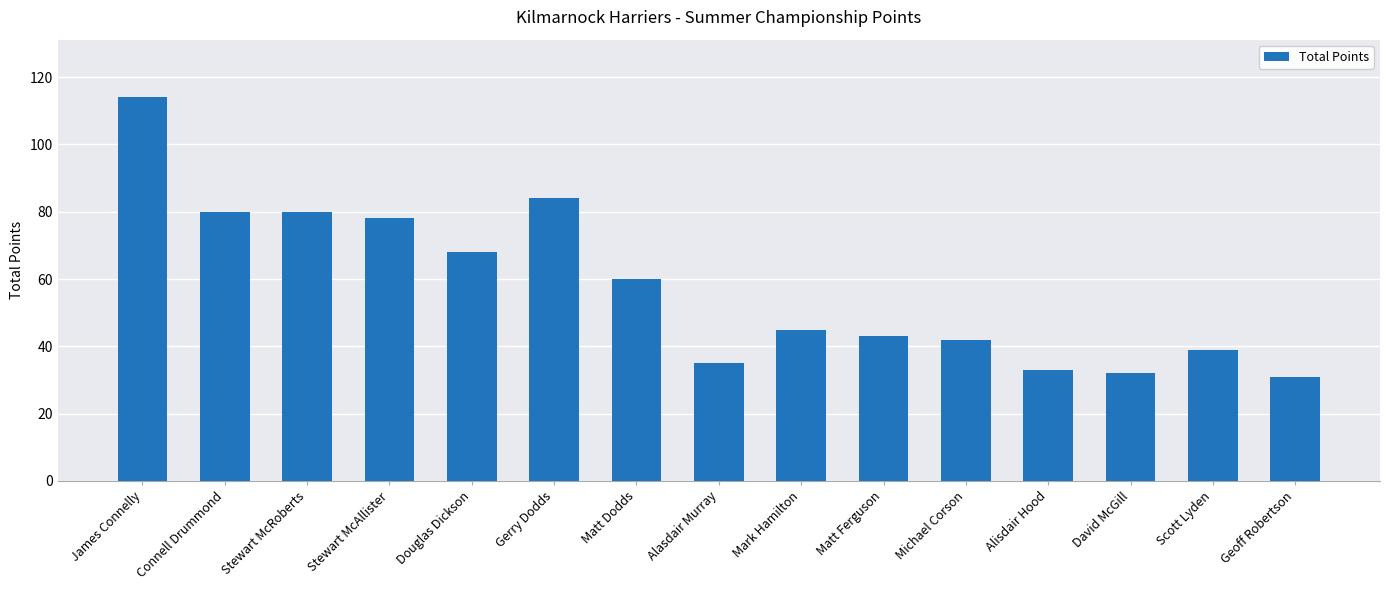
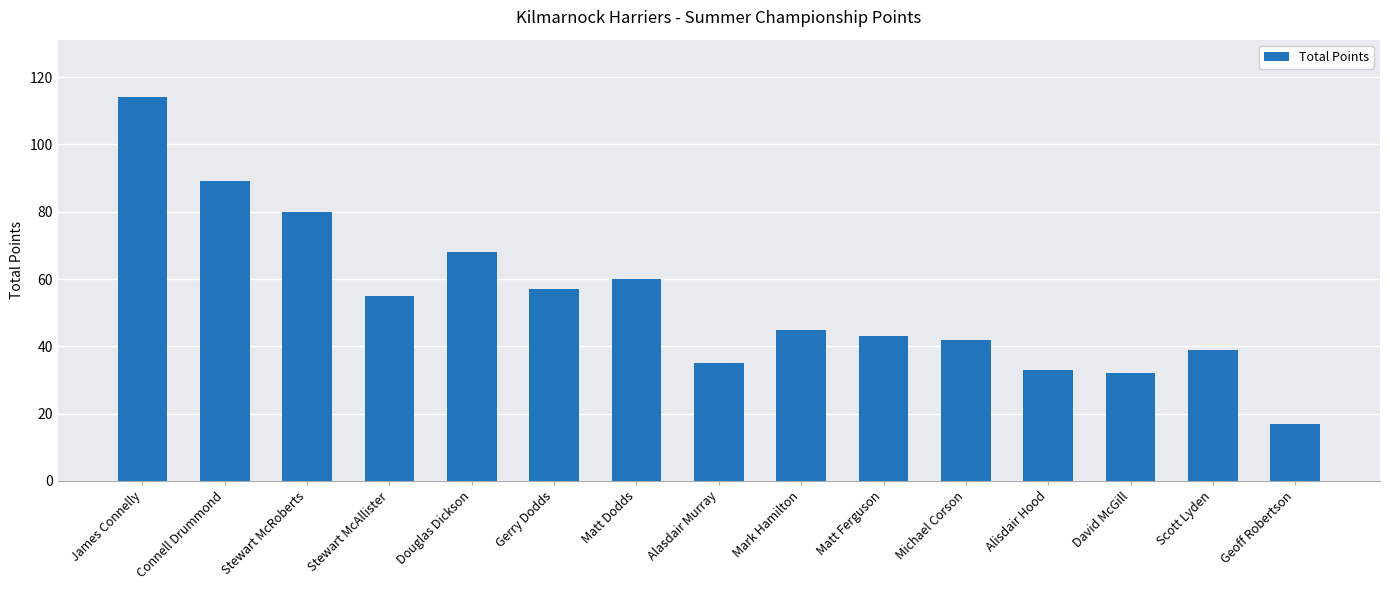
  {
    "James Connelly": 114,
-   "Connell Drummond": 80,
+   "Connell Drummond": 89,
    "Stewart McRoberts": 80,
-   "Stewart McAllister": 78,
+   "Stewart McAllister": 55,
    "Douglas Dickson": 68,
-   "Gerry Dodds": 84,
+   "Gerry Dodds": 57,
    "Matt Dodds": 60,
    "Alasdair Murray": 35,
    "Mark Hamilton": 45,
    "Matt Ferguson": 43,
    "Michael Corson": 42,
    "Alisdair Hood": 33,
    "David McGill": 32,
    "Scott Lyden": 39,
-   "Geoff Robertson": 31
+   "Geoff Robertson": 17
  }
